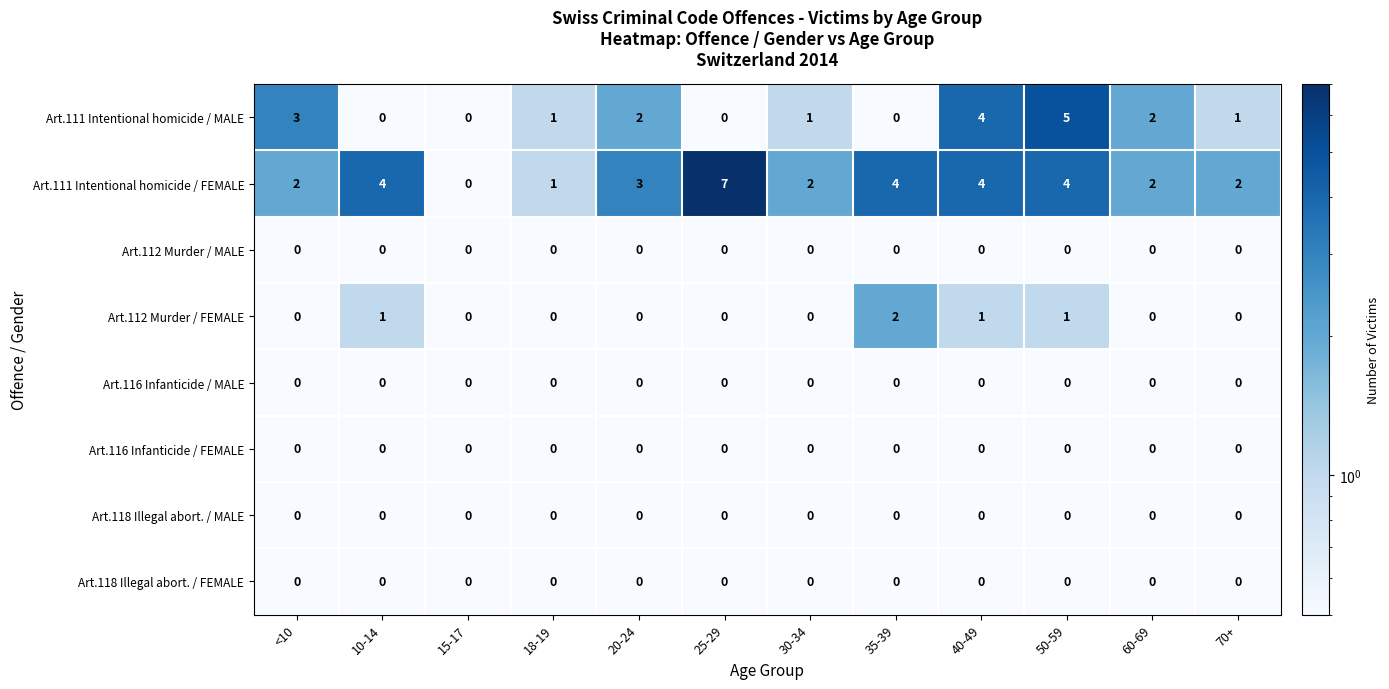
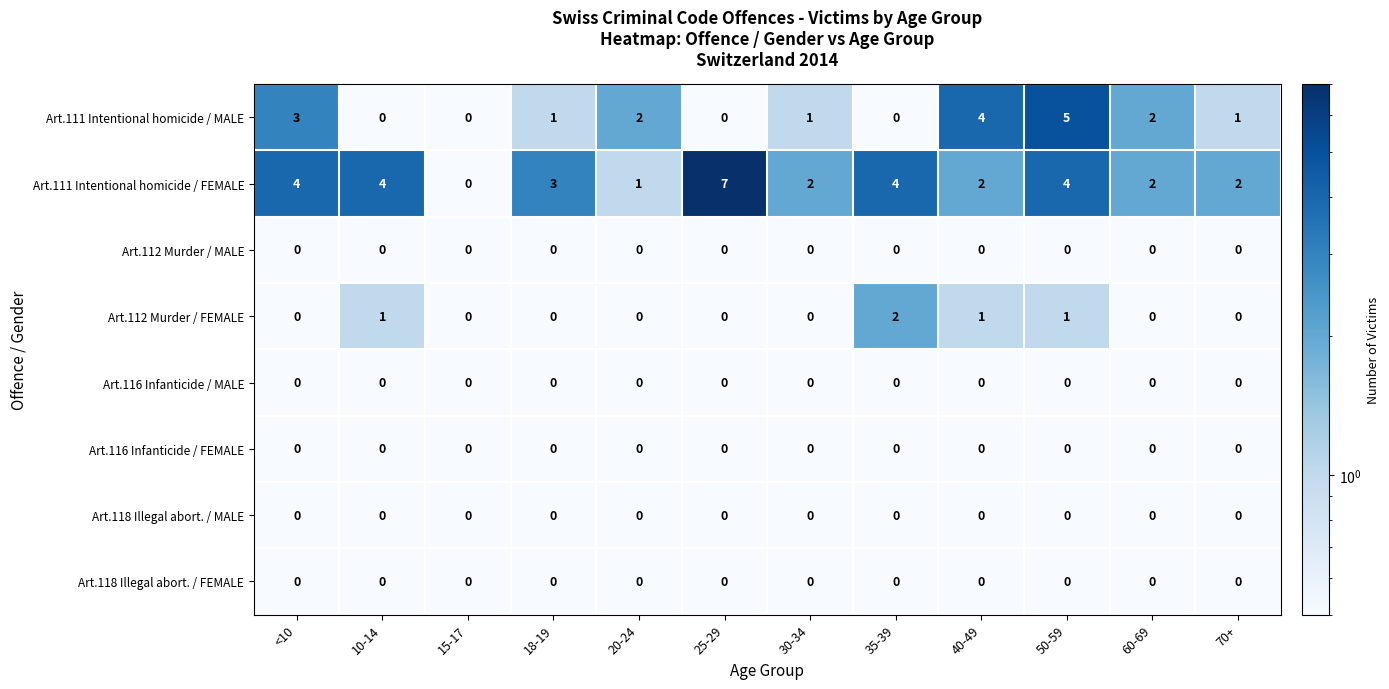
  {
    "Art.111 Intentional homicide / MALE": {
      "<10": 3,
      "10-14": 0,
      "15-17": 0,
      "18-19": 1,
      "20-24": 2,
      "25-29": 0,
      "30-34": 1,
      "35-39": 0,
      "40-49": 4,
      "50-59": 5,
      "60-69": 2,
      "70+": 1
    },
    "Art.111 Intentional homicide / FEMALE": {
-     "<10": 2,
+     "<10": 4,
      "10-14": 4,
      "15-17": 0,
-     "18-19": 1,
-     "20-24": 3,
+     "18-19": 3,
+     "20-24": 1,
      "25-29": 7,
      "30-34": 2,
      "35-39": 4,
-     "40-49": 4,
+     "40-49": 2,
      "50-59": 4,
      "60-69": 2,
      "70+": 2
    },
    "Art.112 Murder / MALE": {
      "<10": 0,
      "10-14": 0,
      "15-17": 0,
      "18-19": 0,
      "20-24": 0,
      "25-29": 0,
      "30-34": 0,
      "35-39": 0,
      "40-49": 0,
      "50-59": 0,
      "60-69": 0,
      "70+": 0
    },
    "Art.112 Murder / FEMALE": {
      "<10": 0,
      "10-14": 1,
      "15-17": 0,
      "18-19": 0,
      "20-24": 0,
      "25-29": 0,
      "30-34": 0,
      "35-39": 2,
      "40-49": 1,
      "50-59": 1,
      "60-69": 0,
      "70+": 0
    },
    "Art.116 Infanticide / MALE": {
      "<10": 0,
      "10-14": 0,
      "15-17": 0,
      "18-19": 0,
      "20-24": 0,
      "25-29": 0,
      "30-34": 0,
      "35-39": 0,
      "40-49": 0,
      "50-59": 0,
      "60-69": 0,
      "70+": 0
    },
    "Art.116 Infanticide / FEMALE": {
      "<10": 0,
      "10-14": 0,
      "15-17": 0,
      "18-19": 0,
      "20-24": 0,
      "25-29": 0,
      "30-34": 0,
      "35-39": 0,
      "40-49": 0,
      "50-59": 0,
      "60-69": 0,
      "70+": 0
    },
    "Art.118 Illegal abort. / MALE": {
      "<10": 0,
      "10-14": 0,
      "15-17": 0,
      "18-19": 0,
      "20-24": 0,
      "25-29": 0,
      "30-34": 0,
      "35-39": 0,
      "40-49": 0,
      "50-59": 0,
      "60-69": 0,
      "70+": 0
    },
    "Art.118 Illegal abort. / FEMALE": {
      "<10": 0,
      "10-14": 0,
      "15-17": 0,
      "18-19": 0,
      "20-24": 0,
      "25-29": 0,
      "30-34": 0,
      "35-39": 0,
      "40-49": 0,
      "50-59": 0,
      "60-69": 0,
      "70+": 0
    }
  }
